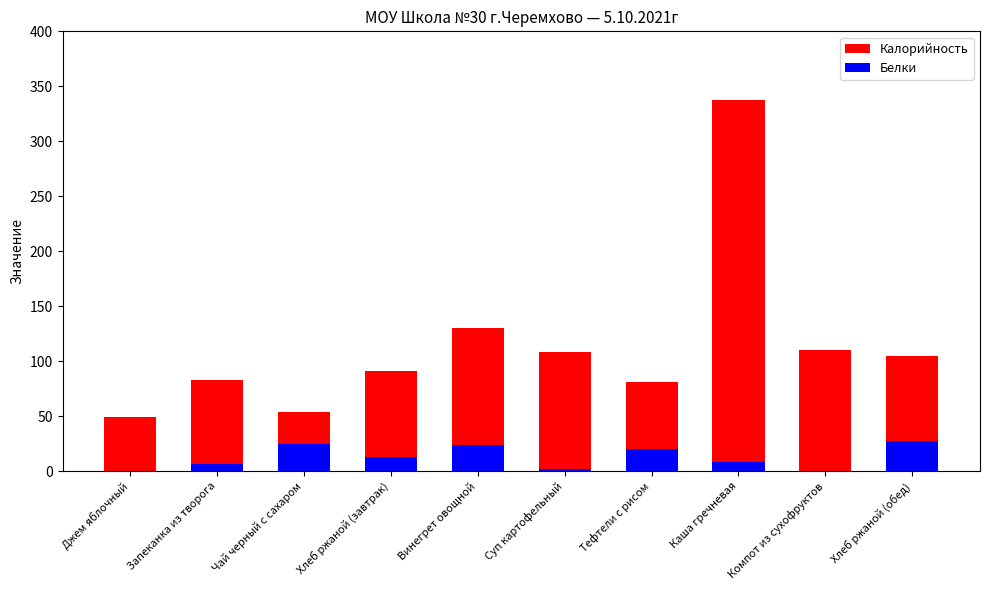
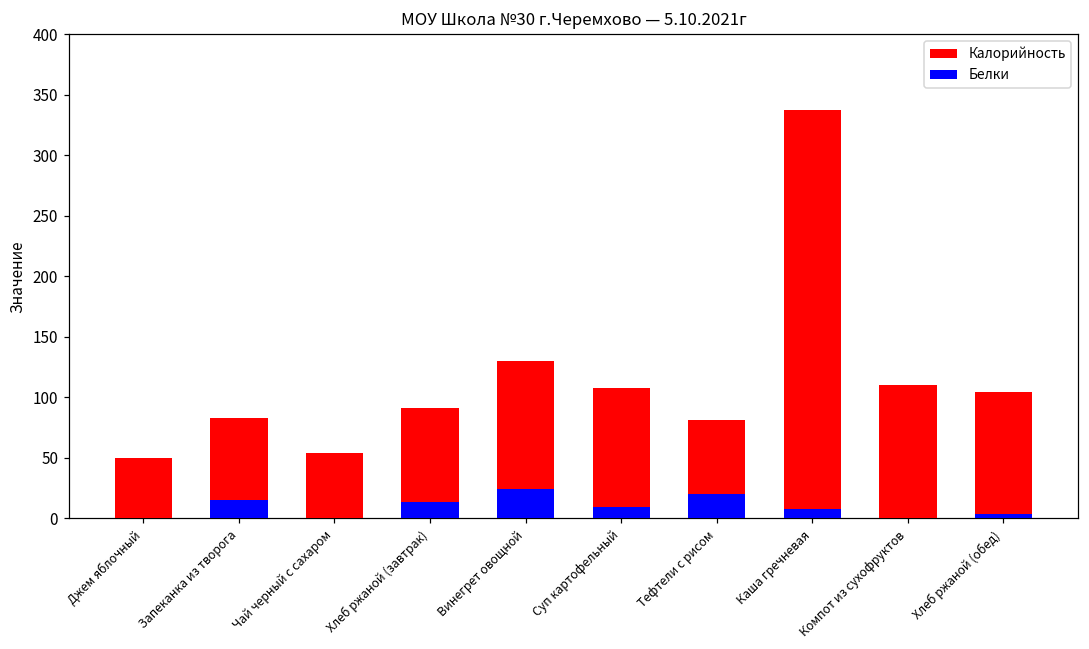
  {
    "Калорийность": {
      "Джем яблочный": 49,
      "Запеканка из творога": 83,
      "Чай черный с сахаром": 54,
      "Хлеб ржаной (завтрак)": 92,
      "Винегрет овощной": 130,
      "Суп картофельный": 108,
      "Тефтели с рисом": 81,
      "Каша гречневая": 337,
      "Компот из сухофруктов": 110,
      "Хлеб ржаной (обед)": 104
    },
    "Белки": {
-     "Запеканка из творога": 7,
-     "Чай черный с сахаром": 25,
-     "Суп картофельный": 2,
-     "Хлеб ржаной (обед)": 28
+     "Запеканка из творога": 15,
+     "Чай черный с сахаром": 0,
+     "Суп картофельный": 10,
+     "Хлеб ржаной (обед)": 4
    }
  }
